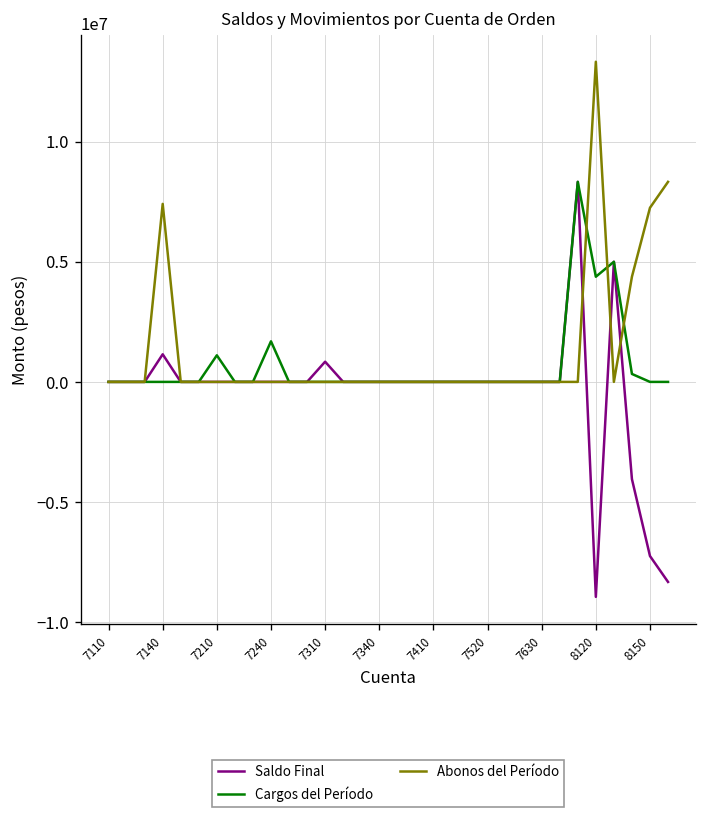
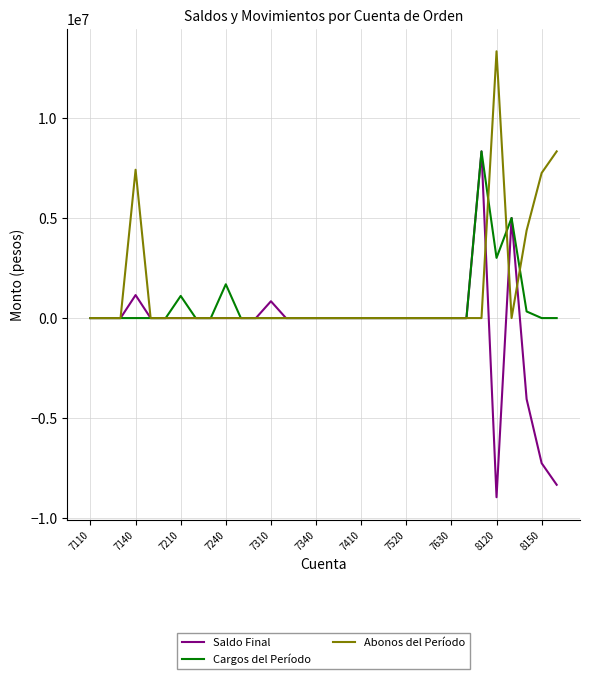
  {
    "Saldo Final": {
      "7140": 1100000,
      "7310": 800000,
      "8120": -8900000,
      "8150": -7200000
    },
    "Cargos del Período": {
      "7140": 0,
      "7210": 1100000,
      "7240": 1700000,
-     "8120": 4400000,
+     "8120": 3000000,
      "8150": 0
    },
    "Abonos del Período": {
      "7140": 7400000,
      "8120": 13300000,
      "8150": 7200000
    }
  }
